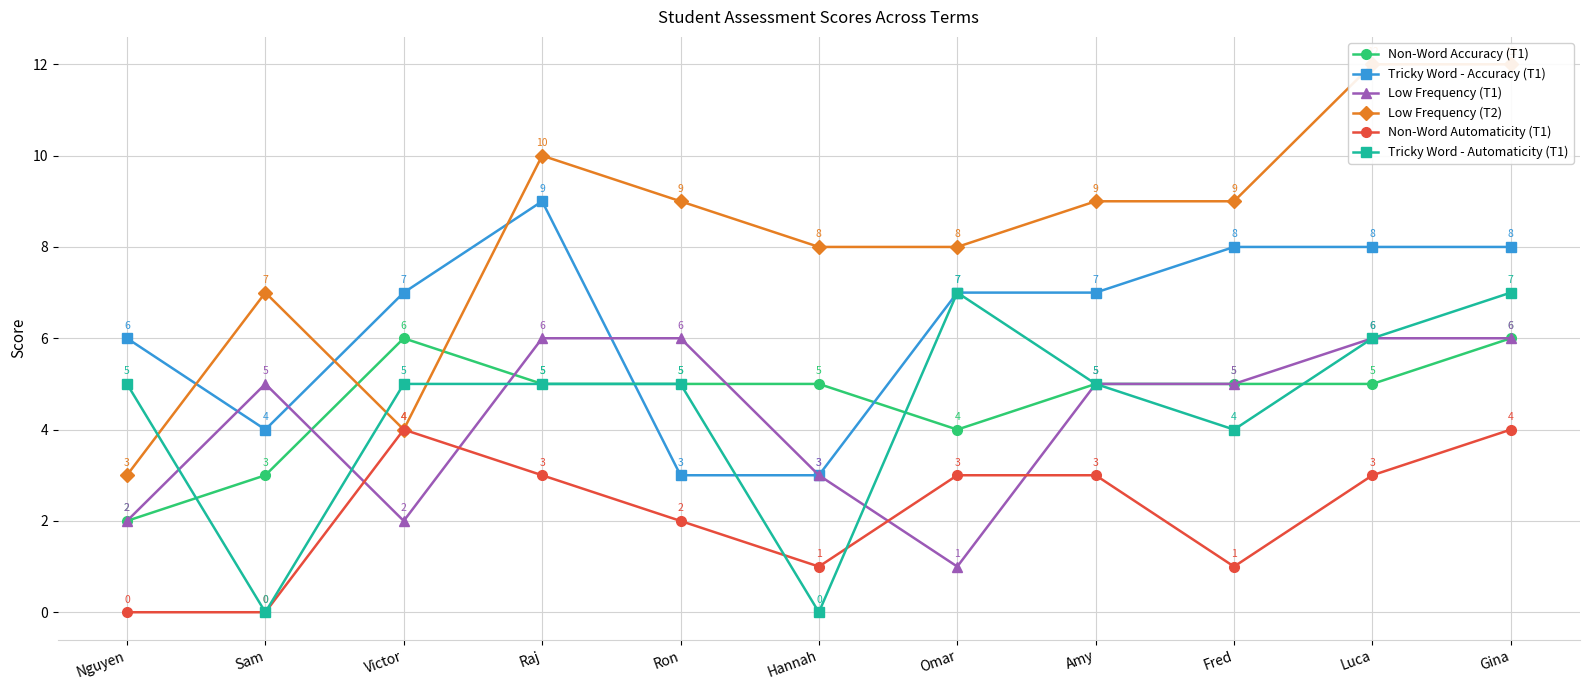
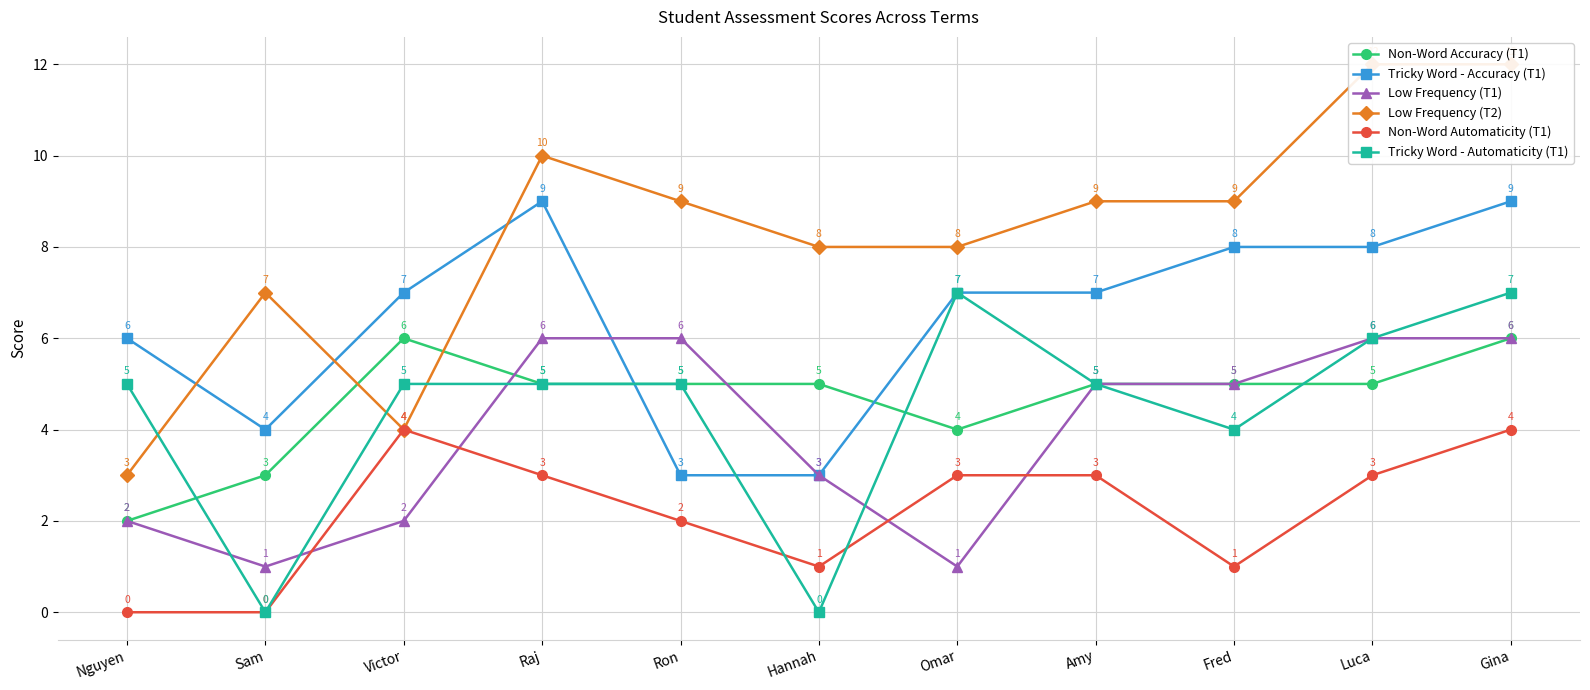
  {
    "Tricky Word - Accuracy (T1)": {
      "Nguyen": 6,
      "Sam": 4,
      "Victor": 7,
      "Raj": 9,
      "Ron": 3,
      "Amy": 7,
      "Fred": 8,
      "Luca": 8,
-     "Gina": 8
+     "Gina": 9
    },
    "Low Frequency (T1)": {
-     "Sam": 5,
+     "Sam": 1,
      "Victor": 2,
      "Raj": 6,
      "Ron": 6,
      "Omar": 1
    }
  }
